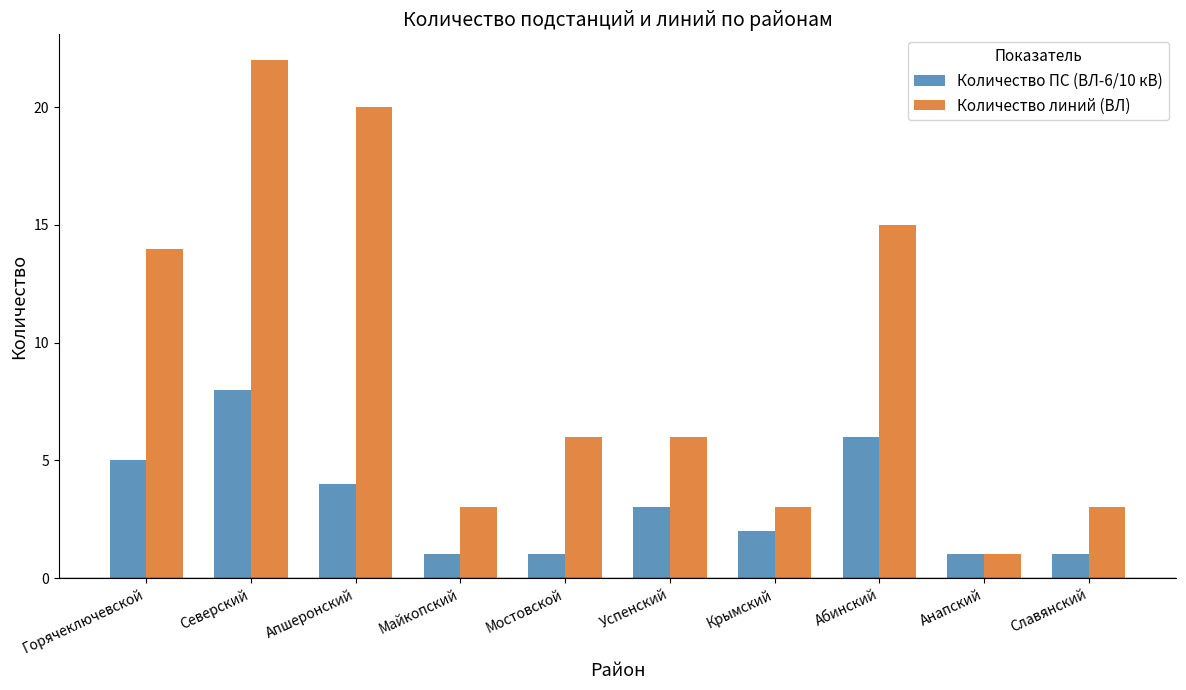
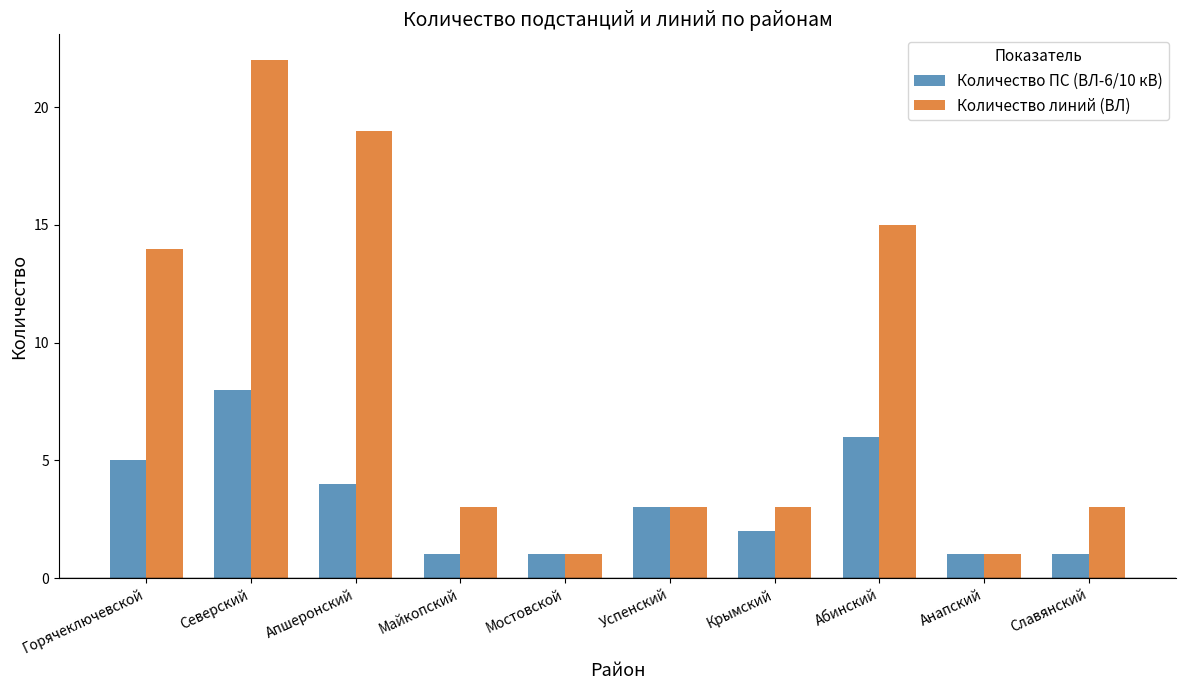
  {
    "Количество ПС (ВЛ-6/10 кВ)": {
      "Горячеключевской": 5,
      "Северский": 8,
      "Апшеронский": 4,
      "Майкопский": 1,
      "Мостовской": 1,
      "Успенский": 3,
      "Крымский": 2,
      "Абинский": 6,
      "Анапский": 1,
      "Славянский": 1
    },
    "Количество линий (ВЛ)": {
      "Горячеключевской": 14,
      "Северский": 22,
-     "Апшеронский": 20,
+     "Апшеронский": 19,
      "Майкопский": 3,
-     "Мостовской": 6,
-     "Успенский": 6,
+     "Мостовской": 1,
+     "Успенский": 3,
      "Крымский": 3,
      "Абинский": 15,
      "Анапский": 1,
      "Славянский": 3
    }
  }
